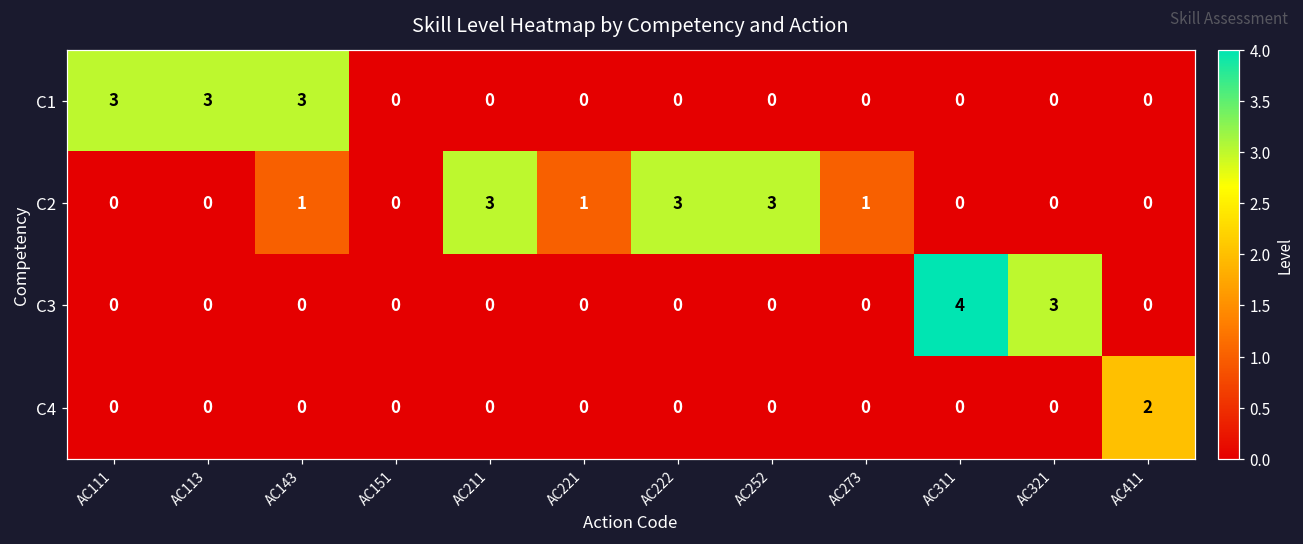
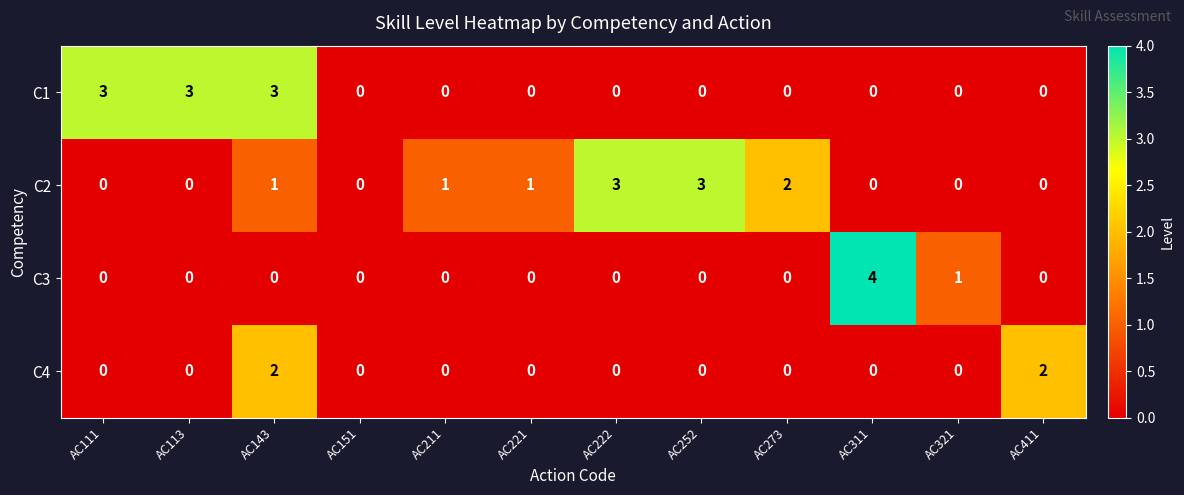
  {
    "C1": {
      "AC111": 3,
      "AC113": 3,
      "AC143": 3,
      "AC151": 0,
      "AC211": 0,
      "AC221": 0,
      "AC222": 0,
      "AC252": 0,
      "AC273": 0,
      "AC311": 0,
      "AC321": 0,
      "AC411": 0
    },
    "C2": {
      "AC111": 0,
      "AC113": 0,
      "AC143": 1,
      "AC151": 0,
-     "AC211": 3,
+     "AC211": 1,
      "AC221": 1,
      "AC222": 3,
      "AC252": 3,
-     "AC273": 1,
+     "AC273": 2,
      "AC311": 0,
      "AC321": 0,
      "AC411": 0
    },
    "C3": {
      "AC111": 0,
      "AC113": 0,
      "AC143": 0,
      "AC151": 0,
      "AC211": 0,
      "AC221": 0,
      "AC222": 0,
      "AC252": 0,
      "AC273": 0,
      "AC311": 4,
-     "AC321": 3,
+     "AC321": 1,
      "AC411": 0
    },
    "C4": {
      "AC111": 0,
      "AC113": 0,
-     "AC143": 0,
+     "AC143": 2,
      "AC151": 0,
      "AC211": 0,
      "AC221": 0,
      "AC222": 0,
      "AC252": 0,
      "AC273": 0,
      "AC311": 0,
      "AC321": 0,
      "AC411": 2
    }
  }
